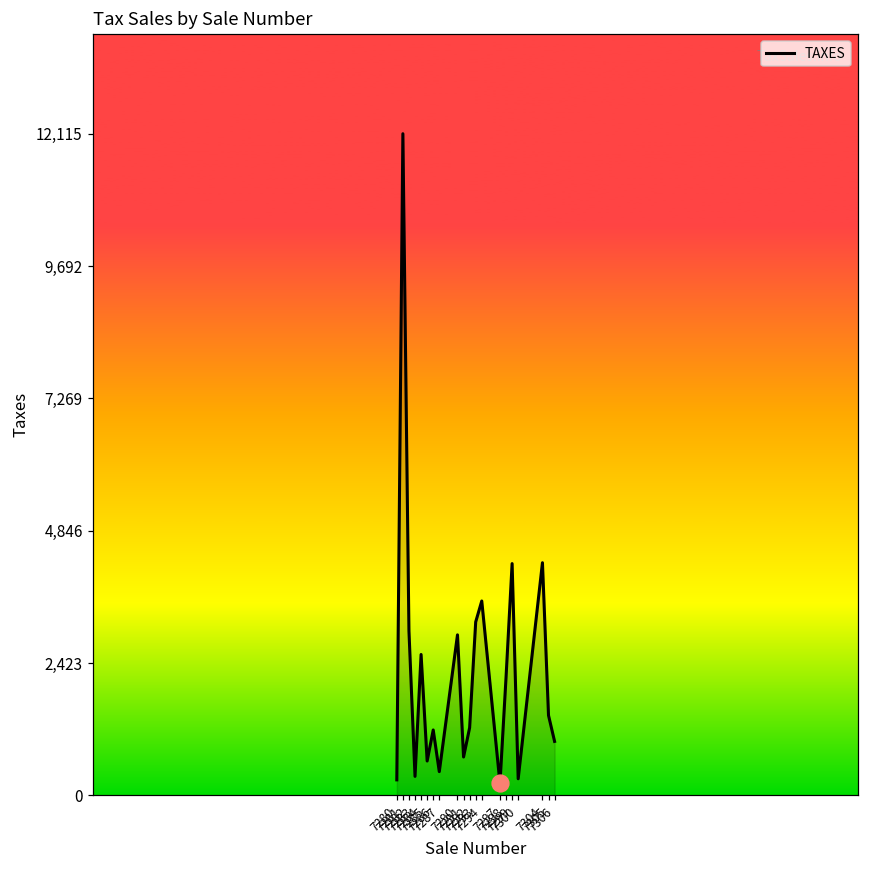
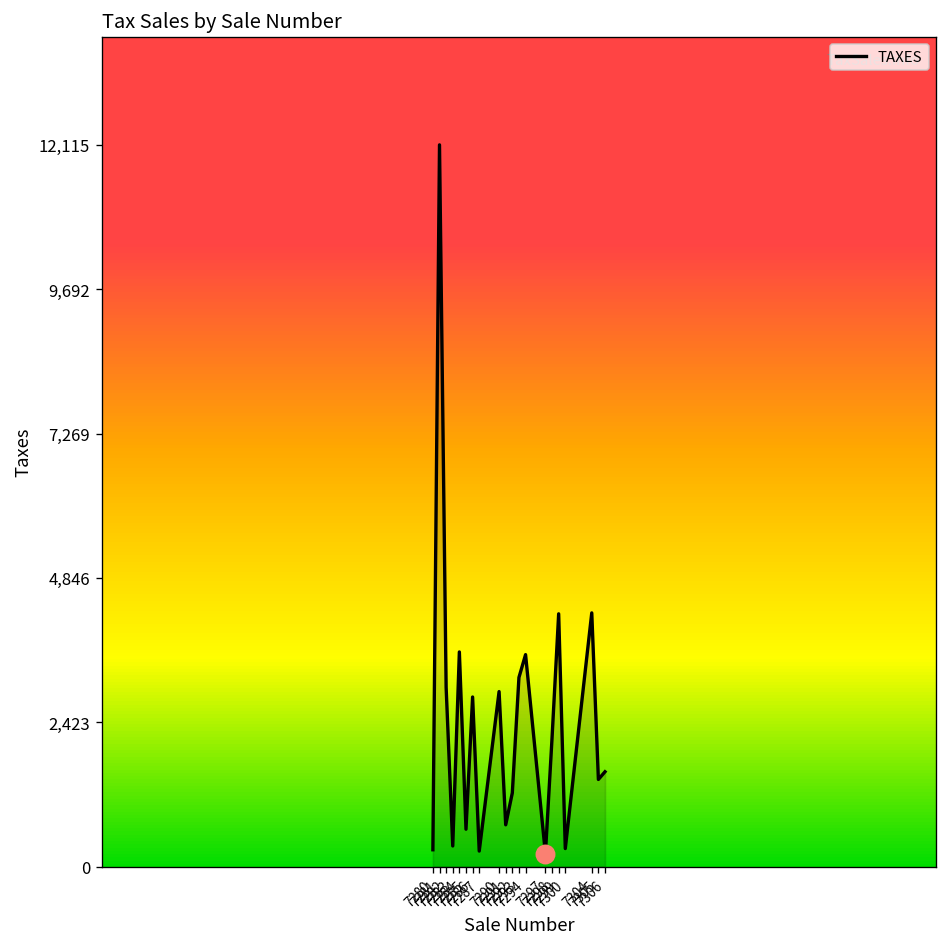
  {
    "TAXES": {
      "7280": "300",
      "7281": "12,100",
      "7282": "3,000",
      "7283": "300",
-     "7284": "2,600",
+     "7284": "3,600",
      "7285": "600",
-     "7286": "1,200",
-     "7287": "400",
+     "7286": "2,800",
+     "7287": "300",
      "7290": "2,900",
      "7291": "700",
      "7292": "1,200",
      "7293": "3,200",
      "7294": "3,600",
      "7298": "2,200",
      "7299": "4,200",
      "7300": "300",
      "7304": "4,300",
      "7305": "1,500",
-     "7306": "1,000"
+     "7306": "1,600"
    }
  }
